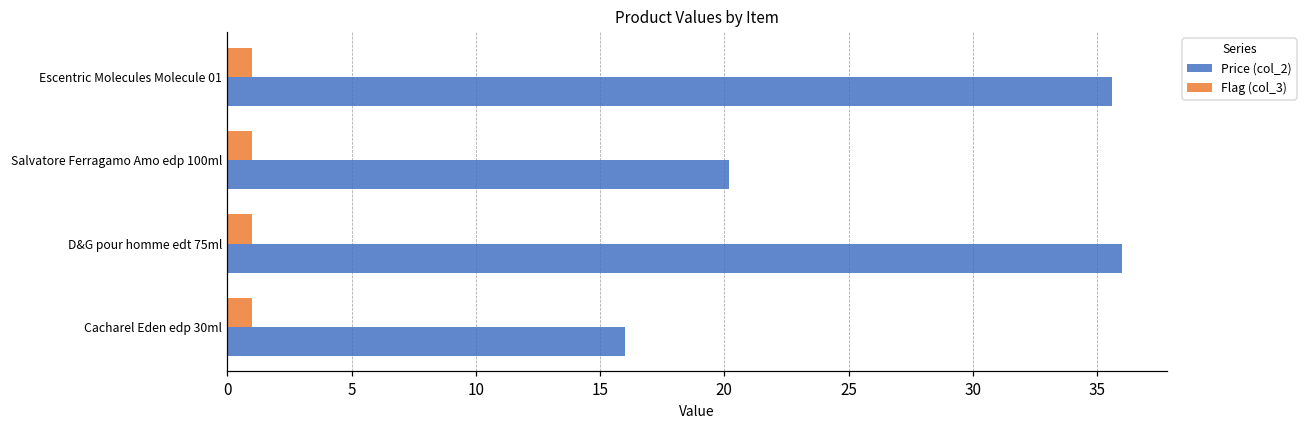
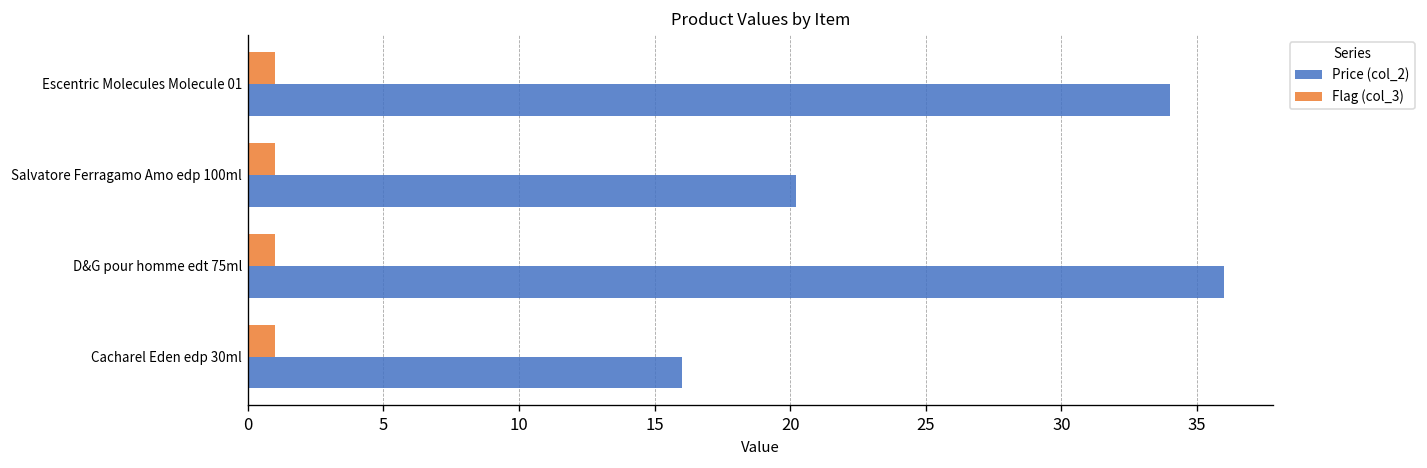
  {
    "Price (col_2)": {
-     "Escentric Molecules Molecule 01": 35.6,
+     "Escentric Molecules Molecule 01": 34.0,
      "Salvatore Ferragamo Amo edp 100ml": 20.2,
      "D&G pour homme edt 75ml": 36.0,
      "Cacharel Eden edp 30ml": 16.0
    },
    "Flag (col_3)": {
      "Escentric Molecules Molecule 01": 1.0,
      "Salvatore Ferragamo Amo edp 100ml": 1.0,
      "D&G pour homme edt 75ml": 1.0,
      "Cacharel Eden edp 30ml": 1.0
    }
  }
